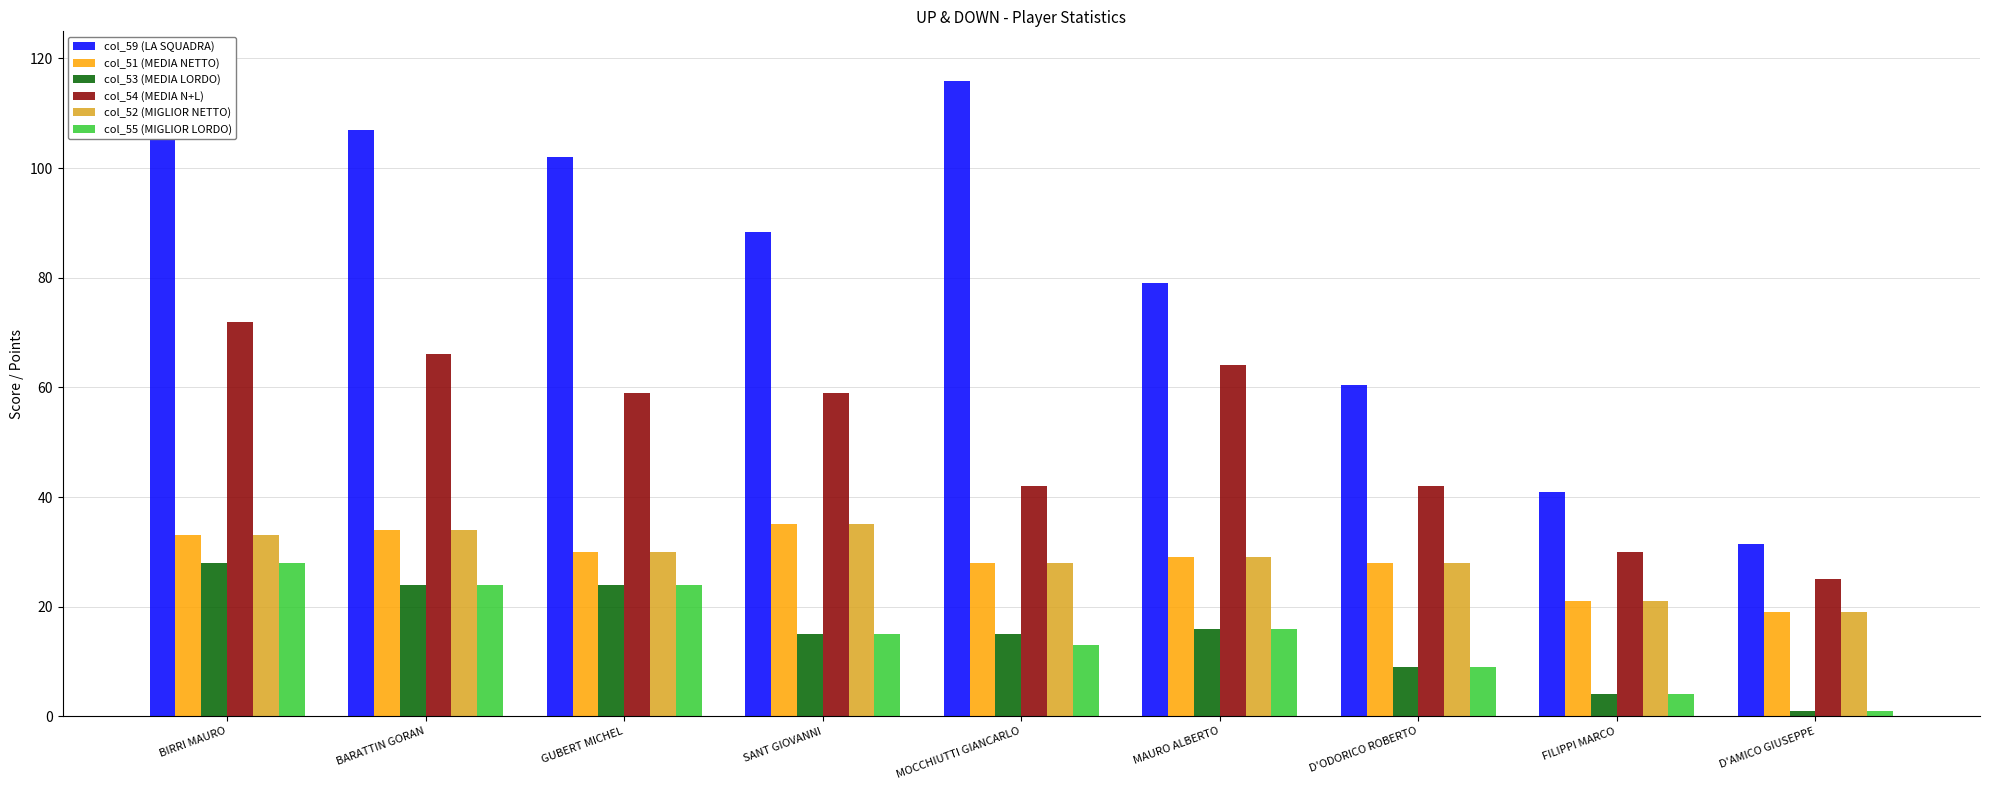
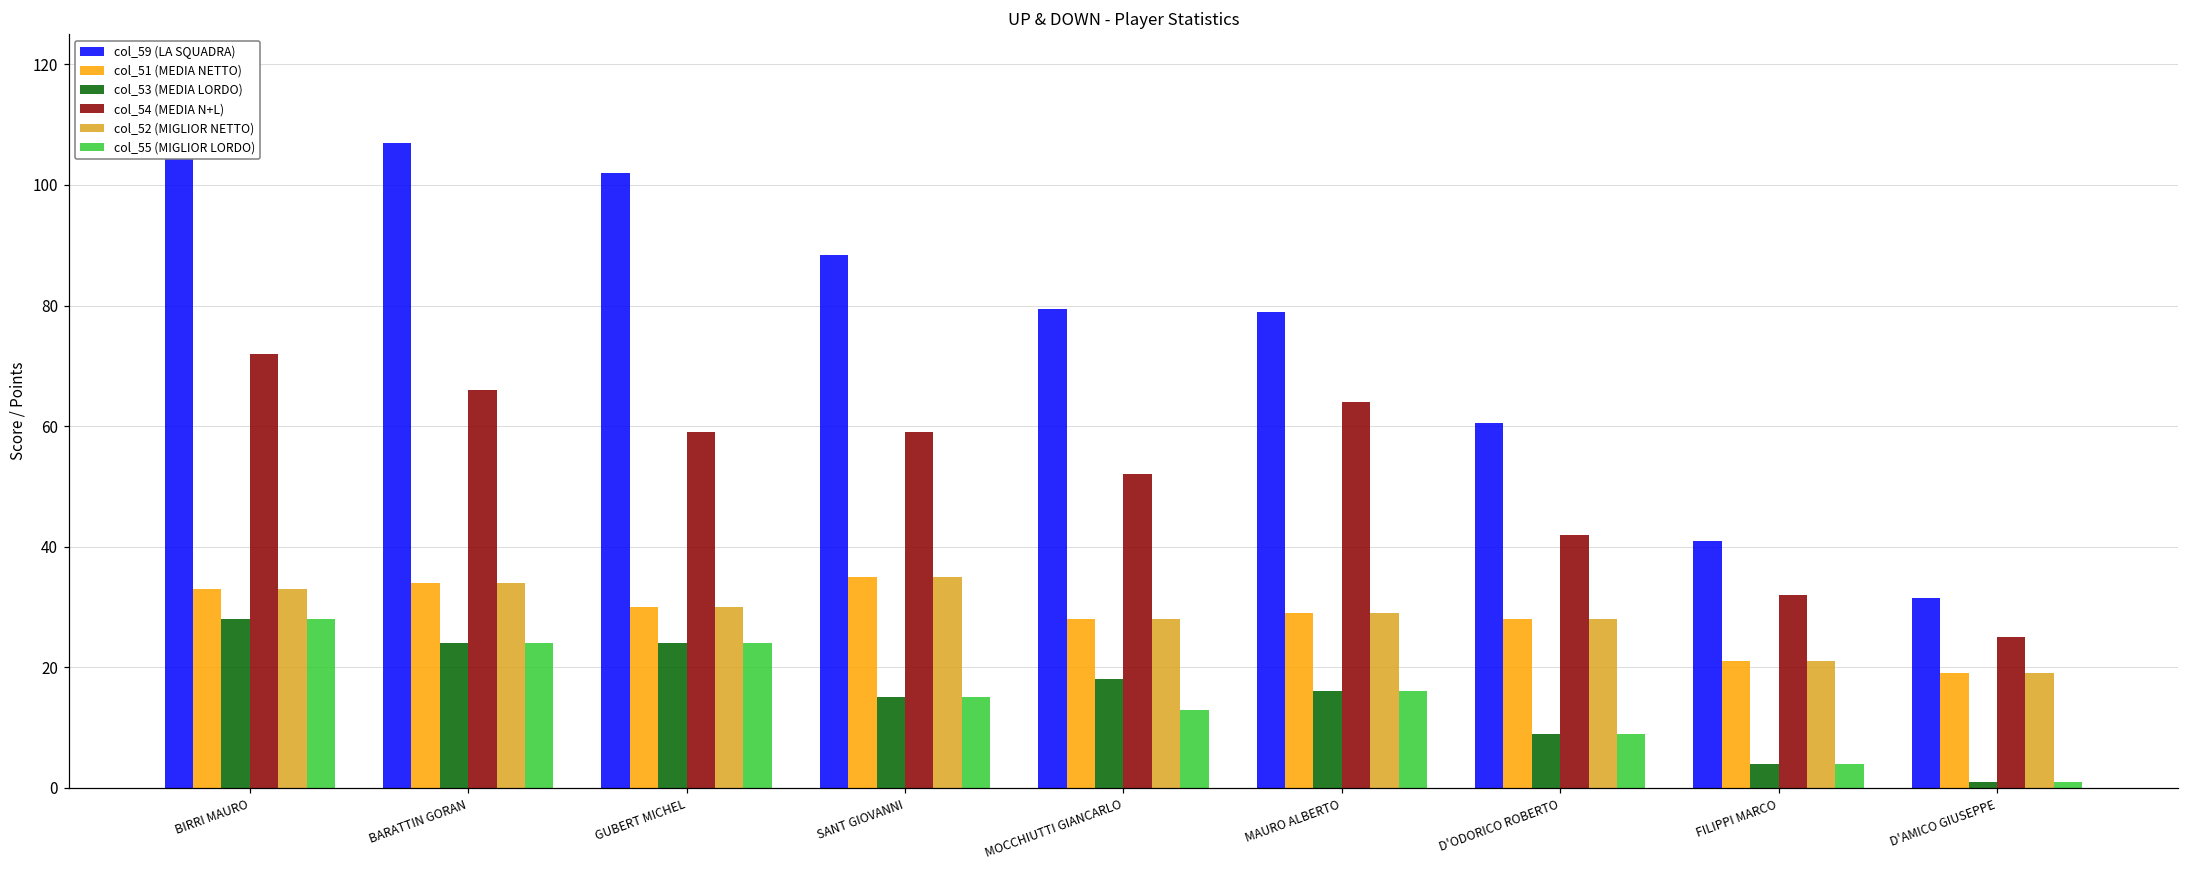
  {
    "col_59 (LA SQUADRA)": {
      "BARATTIN GORAN": 107,
      "GUBERT MICHEL": 102,
      "SANT GIOVANNI": 88,
-     "MOCCHIUTTI GIANCARLO": 116,
+     "MOCCHIUTTI GIANCARLO": 80,
      "MAURO ALBERTO": 79,
      "D'ODORICO ROBERTO": 61,
      "FILIPPI MARCO": 41,
      "D'AMICO GIUSEPPE": 32
    },
    "col_53 (MEDIA LORDO)": {
      "BIRRI MAURO": 28,
      "BARATTIN GORAN": 24,
      "GUBERT MICHEL": 24,
      "SANT GIOVANNI": 15,
-     "MOCCHIUTTI GIANCARLO": 15,
+     "MOCCHIUTTI GIANCARLO": 18,
      "MAURO ALBERTO": 16,
      "D'ODORICO ROBERTO": 9,
      "FILIPPI MARCO": 4,
      "D'AMICO GIUSEPPE": 1
    },
    "col_54 (MEDIA N+L)": {
      "BIRRI MAURO": 72,
      "BARATTIN GORAN": 66,
      "GUBERT MICHEL": 59,
      "SANT GIOVANNI": 59,
-     "MOCCHIUTTI GIANCARLO": 42,
+     "MOCCHIUTTI GIANCARLO": 52,
      "MAURO ALBERTO": 64,
      "D'ODORICO ROBERTO": 42,
-     "FILIPPI MARCO": 30,
+     "FILIPPI MARCO": 32,
      "D'AMICO GIUSEPPE": 25
    },
    "col_55 (MIGLIOR LORDO)": {
      "BIRRI MAURO": 28,
      "BARATTIN GORAN": 24,
      "GUBERT MICHEL": 24,
      "SANT GIOVANNI": 15,
      "MOCCHIUTTI GIANCARLO": 13,
      "MAURO ALBERTO": 16,
      "D'ODORICO ROBERTO": 9,
      "FILIPPI MARCO": 4,
      "D'AMICO GIUSEPPE": 1
    }
  }
